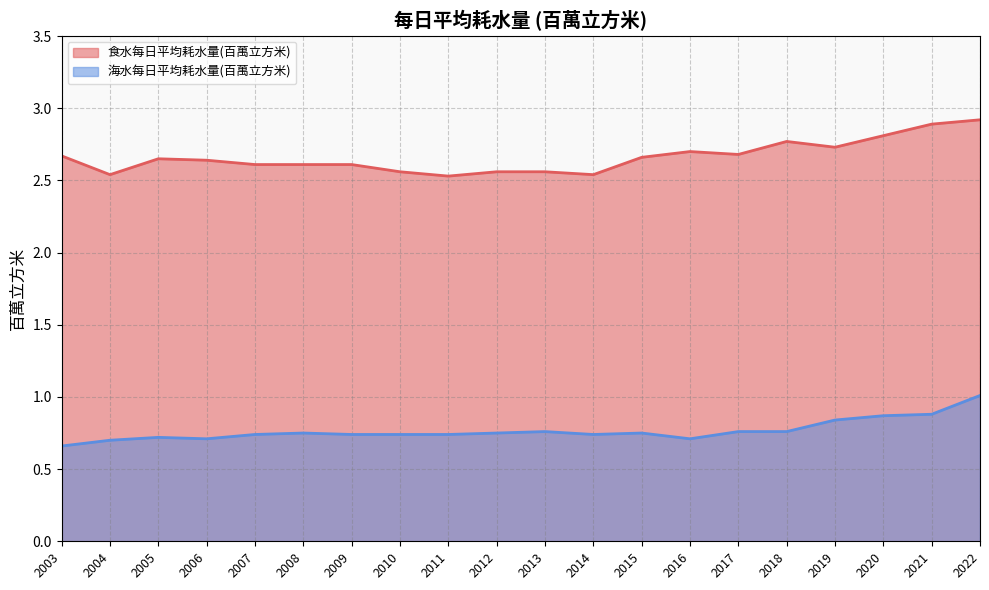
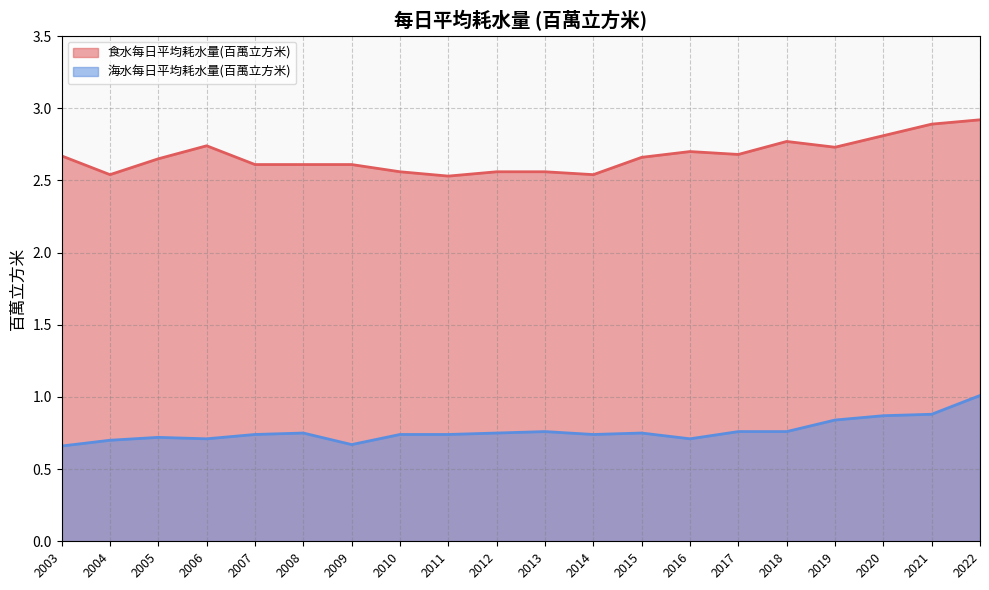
  {
    "食水每日平均耗水量(百萬立方米)": {
      "2003": 2.67,
      "2004": 2.54,
      "2005": 2.65,
-     "2006": 2.64,
+     "2006": 2.74,
      "2007": 2.61,
      "2008": 2.61,
      "2009": 2.61,
      "2010": 2.56,
      "2011": 2.53,
      "2012": 2.56,
      "2013": 2.56,
      "2014": 2.54,
      "2015": 2.66,
      "2016": 2.70,
      "2017": 2.68,
      "2018": 2.77,
      "2019": 2.73,
      "2020": 2.81,
      "2021": 2.89,
      "2022": 2.92
    },
    "海水每日平均耗水量(百萬立方米)": {
      "2003": 0.66,
      "2004": 0.70,
      "2005": 0.72,
      "2006": 0.71,
      "2007": 0.74,
      "2008": 0.75,
-     "2009": 0.74,
+     "2009": 0.67,
      "2010": 0.74,
      "2011": 0.74,
      "2012": 0.75,
      "2013": 0.76,
      "2014": 0.74,
      "2015": 0.75,
      "2016": 0.71,
      "2017": 0.76,
      "2018": 0.76,
      "2019": 0.84,
      "2020": 0.87,
      "2021": 0.88,
      "2022": 1.01
    }
  }
